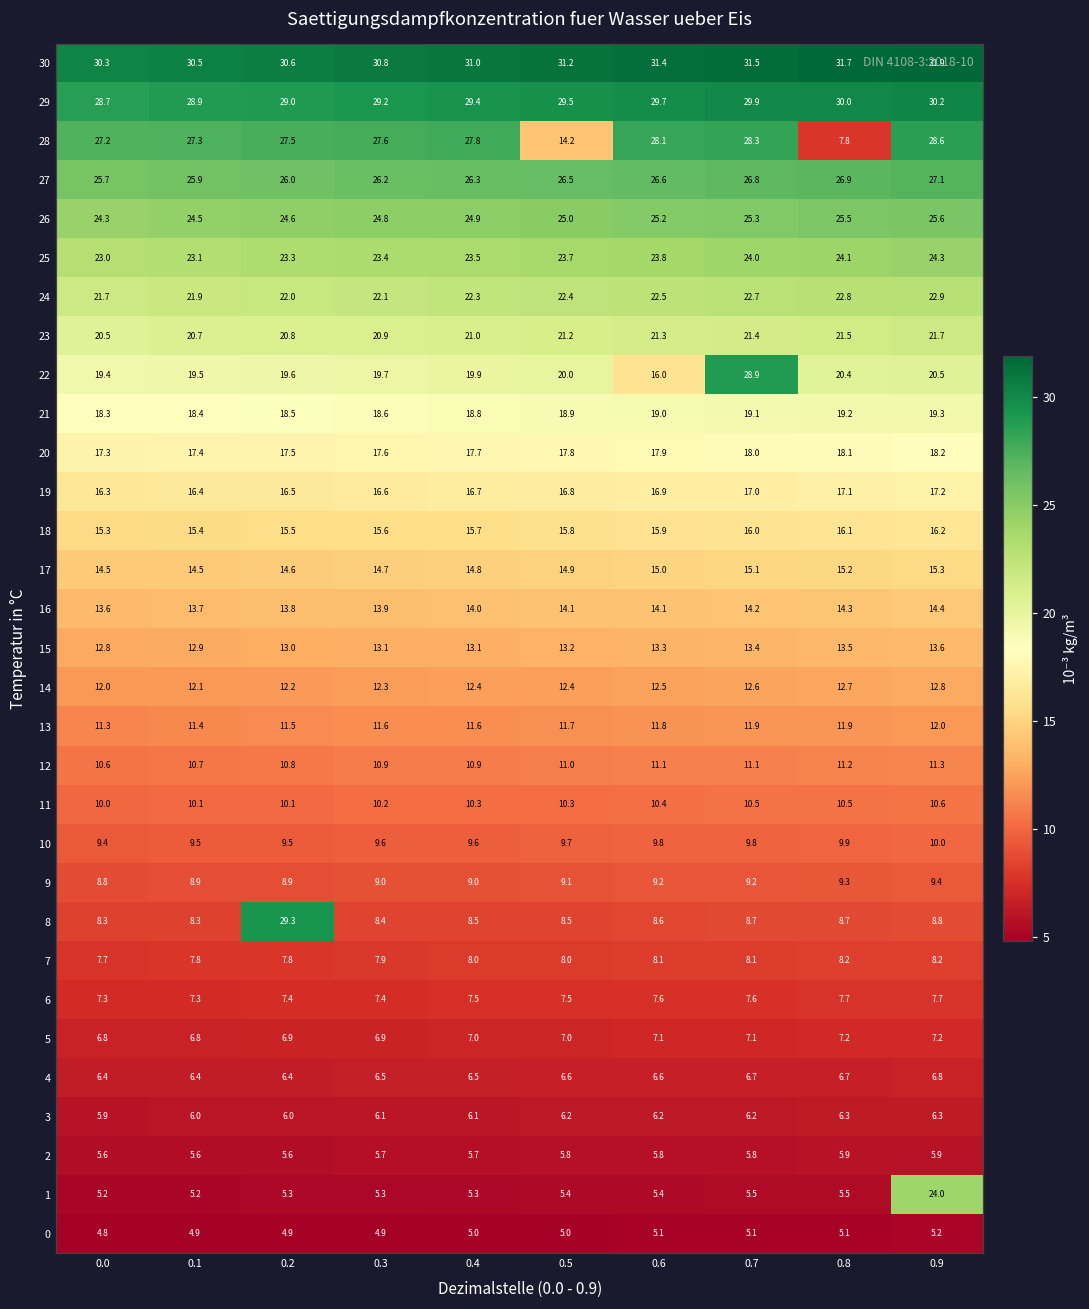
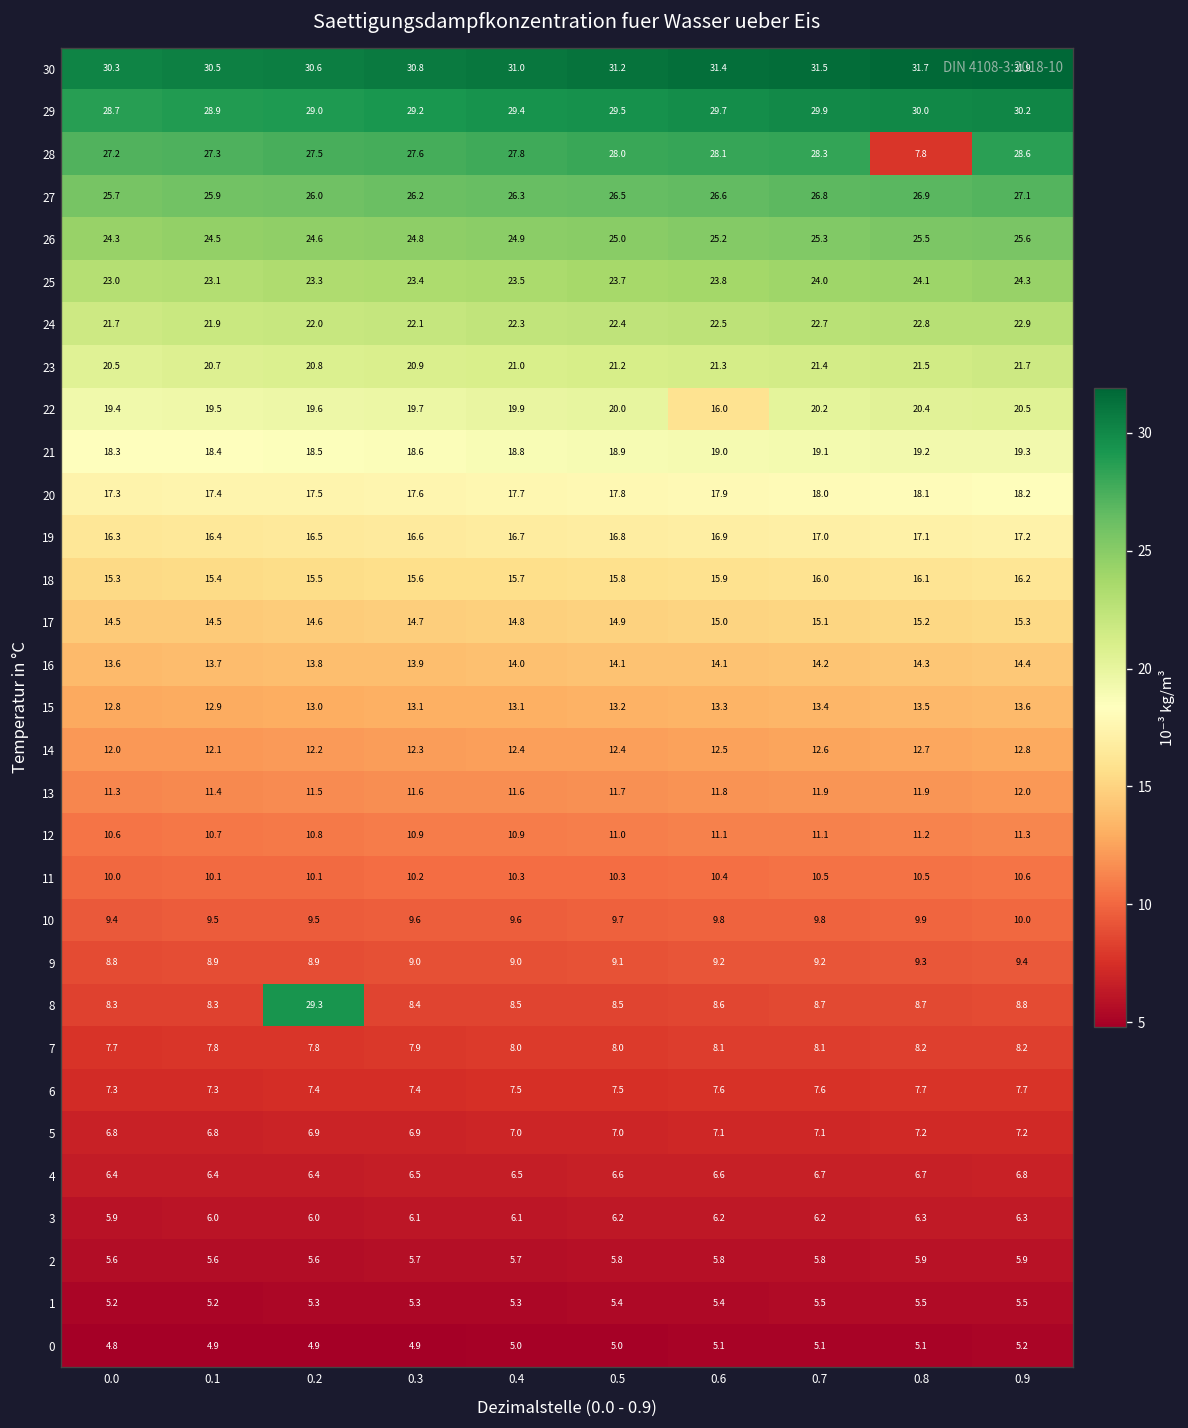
  {
    "28": {
      "0.0": 27.2,
      "0.1": 27.3,
      "0.2": 27.5,
      "0.3": 27.6,
      "0.4": 27.8,
-     "0.5": 14.2,
+     "0.5": 28.0,
      "0.6": 28.1,
      "0.7": 28.3,
      "0.8": 7.8,
      "0.9": 28.6
    },
    "22": {
      "0.0": 19.4,
      "0.1": 19.5,
      "0.2": 19.6,
      "0.3": 19.7,
      "0.4": 19.9,
      "0.5": 20.0,
      "0.6": 16.0,
-     "0.7": 28.9,
+     "0.7": 20.2,
      "0.8": 20.4,
      "0.9": 20.5
    },
    "1": {
      "0.0": 5.2,
      "0.1": 5.2,
      "0.2": 5.3,
      "0.3": 5.3,
      "0.4": 5.3,
      "0.5": 5.4,
      "0.6": 5.4,
      "0.7": 5.5,
      "0.8": 5.5,
-     "0.9": 24.0
+     "0.9": 5.5
    }
  }
